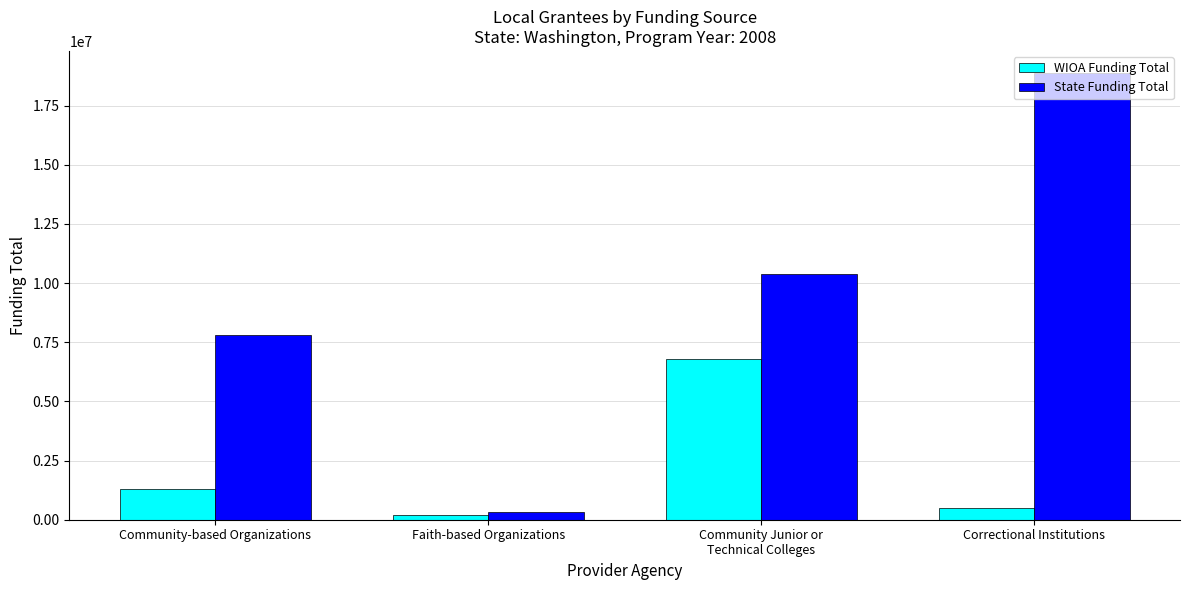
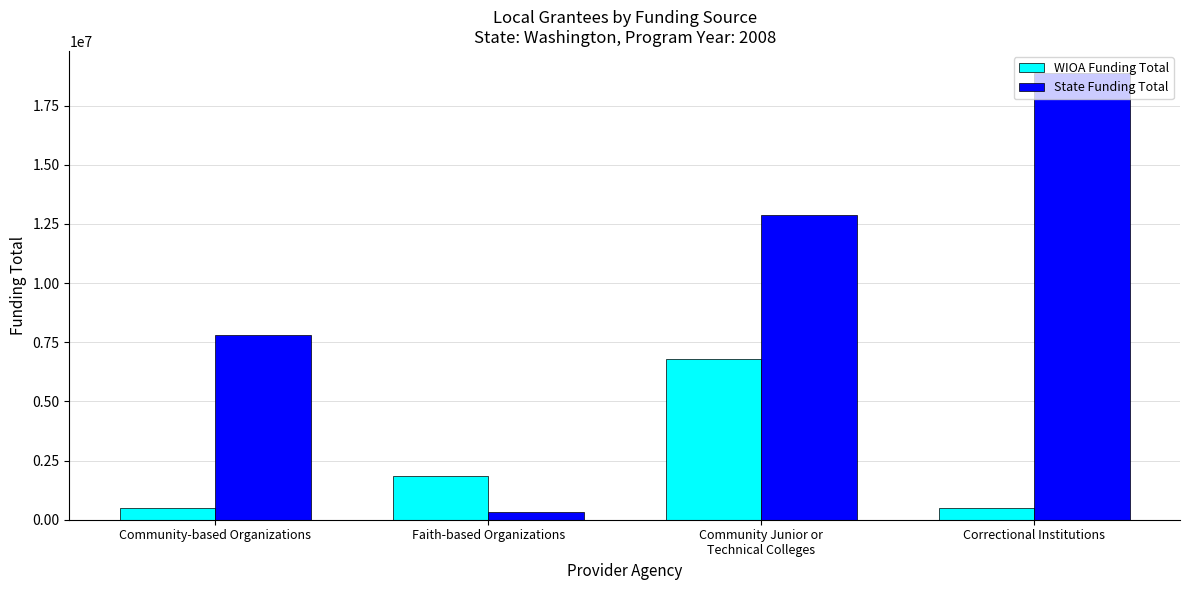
  {
    "WIOA Funding Total": {
-     "Community-based Organizations": 1300000,
-     "Faith-based Organizations": 200000,
+     "Community-based Organizations": 500000,
+     "Faith-based Organizations": 1900000,
      "Community Junior or Technical Colleges": 6800000,
      "Correctional Institutions": 500000
    },
    "State Funding Total": {
      "Community-based Organizations": 7800000,
      "Faith-based Organizations": 300000,
-     "Community Junior or Technical Colleges": 10400000
+     "Community Junior or Technical Colleges": 12900000
    }
  }
